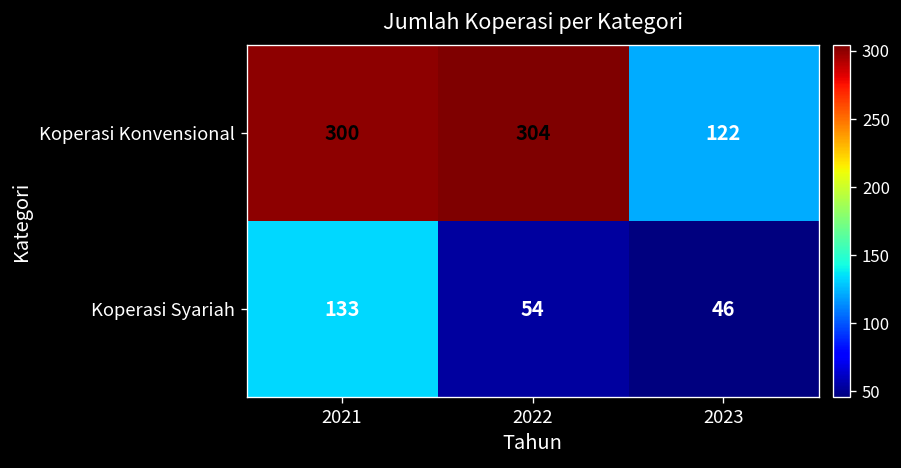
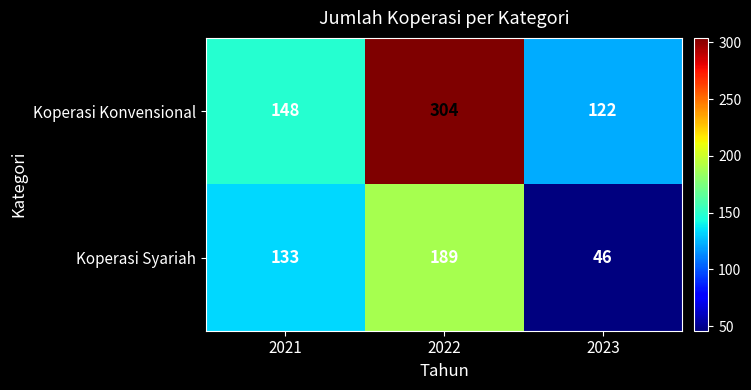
  {
    "Koperasi Konvensional": {
-     "2021": 300,
+     "2021": 148,
      "2022": 304,
      "2023": 122
    },
    "Koperasi Syariah": {
      "2021": 133,
-     "2022": 54,
+     "2022": 189,
      "2023": 46
    }
  }
